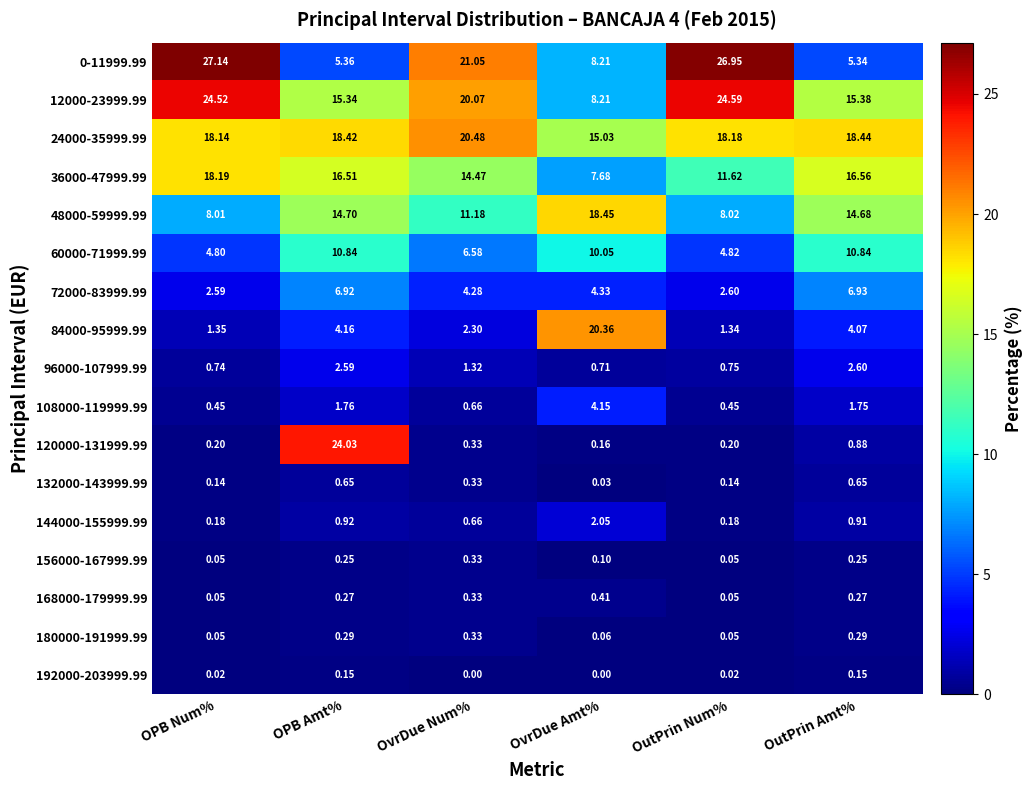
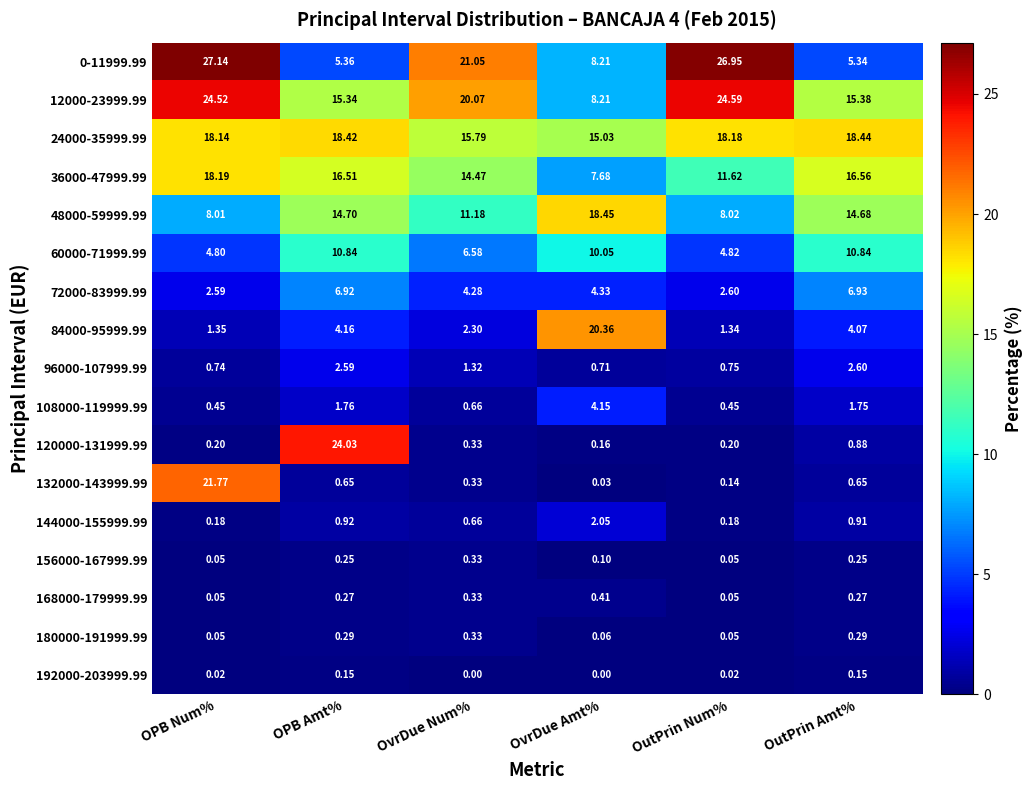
  {
    "0-11999.99": {
      "OPB Num%": 27.14,
      "OPB Amt%": 5.36,
      "OvrDue Num%": 21.05,
      "OvrDue Amt%": 8.21,
      "OutPrin Num%": 26.95,
      "OutPrin Amt%": 5.34
    },
    "12000-23999.99": {
      "OPB Num%": 24.52,
      "OPB Amt%": 15.34,
      "OvrDue Num%": 20.07,
      "OvrDue Amt%": 8.21,
      "OutPrin Num%": 24.59,
      "OutPrin Amt%": 15.38
    },
    "24000-35999.99": {
      "OPB Num%": 18.14,
      "OPB Amt%": 18.42,
-     "OvrDue Num%": 20.48,
+     "OvrDue Num%": 15.79,
      "OvrDue Amt%": 15.03,
      "OutPrin Num%": 18.18,
      "OutPrin Amt%": 18.44
    },
    "36000-47999.99": {
      "OPB Num%": 18.19,
      "OPB Amt%": 16.51,
      "OvrDue Num%": 14.47,
      "OvrDue Amt%": 7.68,
      "OutPrin Num%": 11.62,
      "OutPrin Amt%": 16.56
    },
    "48000-59999.99": {
      "OPB Num%": 8.01,
      "OPB Amt%": 14.70,
      "OvrDue Num%": 11.18,
      "OvrDue Amt%": 18.45,
      "OutPrin Num%": 8.02,
      "OutPrin Amt%": 14.68
    },
    "60000-71999.99": {
      "OPB Num%": 4.80,
      "OPB Amt%": 10.84,
      "OvrDue Num%": 6.58,
      "OvrDue Amt%": 10.05,
      "OutPrin Num%": 4.82,
      "OutPrin Amt%": 10.84
    },
    "72000-83999.99": {
      "OPB Num%": 2.59,
      "OPB Amt%": 6.92,
      "OvrDue Num%": 4.28,
      "OvrDue Amt%": 4.33,
      "OutPrin Num%": 2.60,
      "OutPrin Amt%": 6.93
    },
    "84000-95999.99": {
      "OPB Num%": 1.35,
      "OPB Amt%": 4.16,
      "OvrDue Num%": 2.30,
      "OvrDue Amt%": 20.36,
      "OutPrin Num%": 1.34,
      "OutPrin Amt%": 4.07
    },
    "96000-107999.99": {
      "OPB Num%": 0.74,
      "OPB Amt%": 2.59,
      "OvrDue Num%": 1.32,
      "OvrDue Amt%": 0.71,
      "OutPrin Num%": 0.75,
      "OutPrin Amt%": 2.60
    },
    "108000-119999.99": {
      "OPB Num%": 0.45,
      "OPB Amt%": 1.76,
      "OvrDue Num%": 0.66,
      "OvrDue Amt%": 4.15,
      "OutPrin Num%": 0.45,
      "OutPrin Amt%": 1.75
    },
    "120000-131999.99": {
      "OPB Num%": 0.20,
      "OPB Amt%": 24.03,
      "OvrDue Num%": 0.33,
      "OvrDue Amt%": 0.16,
      "OutPrin Num%": 0.20,
      "OutPrin Amt%": 0.88
    },
    "132000-143999.99": {
-     "OPB Num%": 0.14,
+     "OPB Num%": 21.77,
      "OPB Amt%": 0.65,
      "OvrDue Num%": 0.33,
      "OvrDue Amt%": 0.03,
      "OutPrin Num%": 0.14,
      "OutPrin Amt%": 0.65
    },
    "144000-155999.99": {
      "OPB Num%": 0.18,
      "OPB Amt%": 0.92,
      "OvrDue Num%": 0.66,
      "OvrDue Amt%": 2.05,
      "OutPrin Num%": 0.18,
      "OutPrin Amt%": 0.91
    },
    "156000-167999.99": {
      "OPB Num%": 0.05,
      "OPB Amt%": 0.25,
      "OvrDue Num%": 0.33,
      "OvrDue Amt%": 0.10,
      "OutPrin Num%": 0.05,
      "OutPrin Amt%": 0.25
    },
    "168000-179999.99": {
      "OPB Num%": 0.05,
      "OPB Amt%": 0.27,
      "OvrDue Num%": 0.33,
      "OvrDue Amt%": 0.41,
      "OutPrin Num%": 0.05,
      "OutPrin Amt%": 0.27
    },
    "180000-191999.99": {
      "OPB Num%": 0.05,
      "OPB Amt%": 0.29,
      "OvrDue Num%": 0.33,
      "OvrDue Amt%": 0.06,
      "OutPrin Num%": 0.05,
      "OutPrin Amt%": 0.29
    },
    "192000-203999.99": {
      "OPB Num%": 0.02,
      "OPB Amt%": 0.15,
      "OvrDue Num%": 0.00,
      "OvrDue Amt%": 0.00,
      "OutPrin Num%": 0.02,
      "OutPrin Amt%": 0.15
    }
  }
